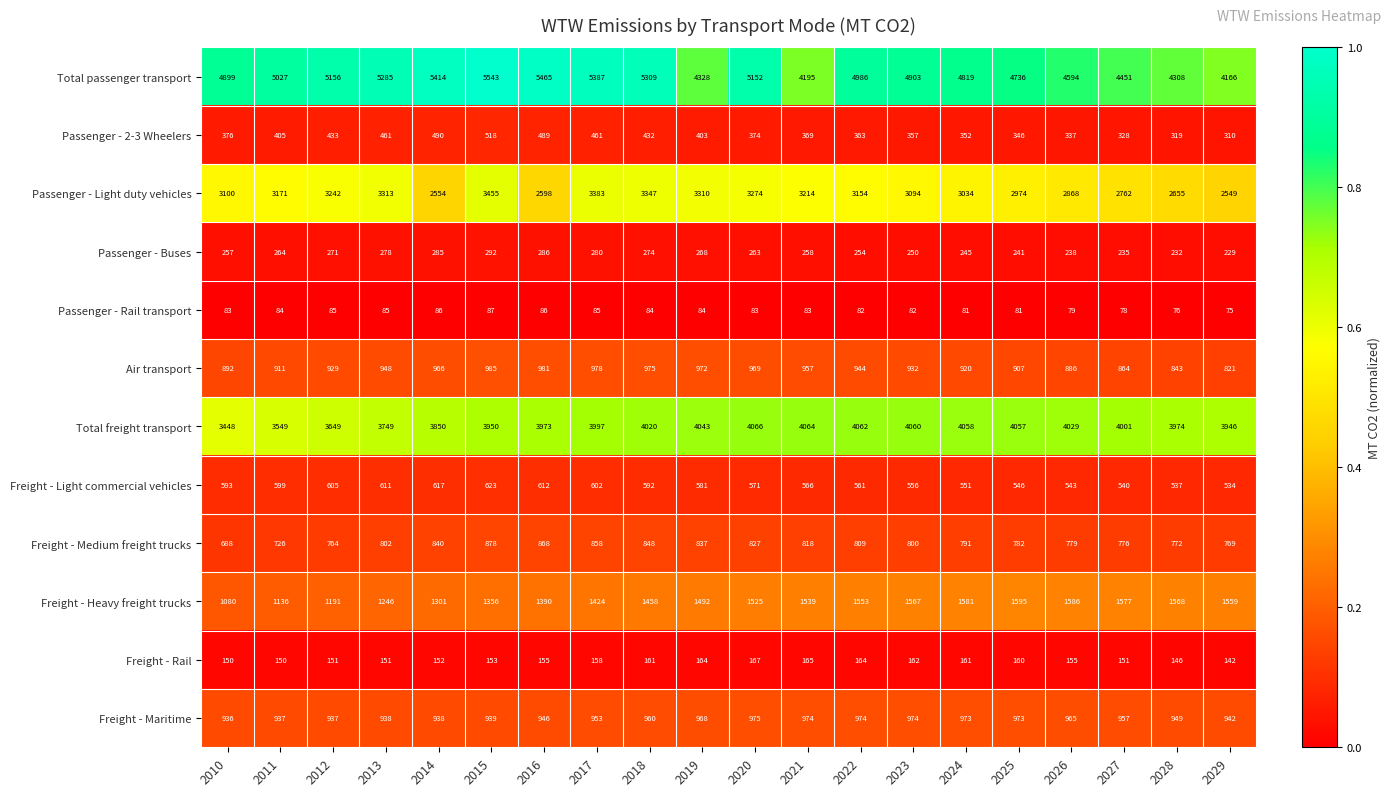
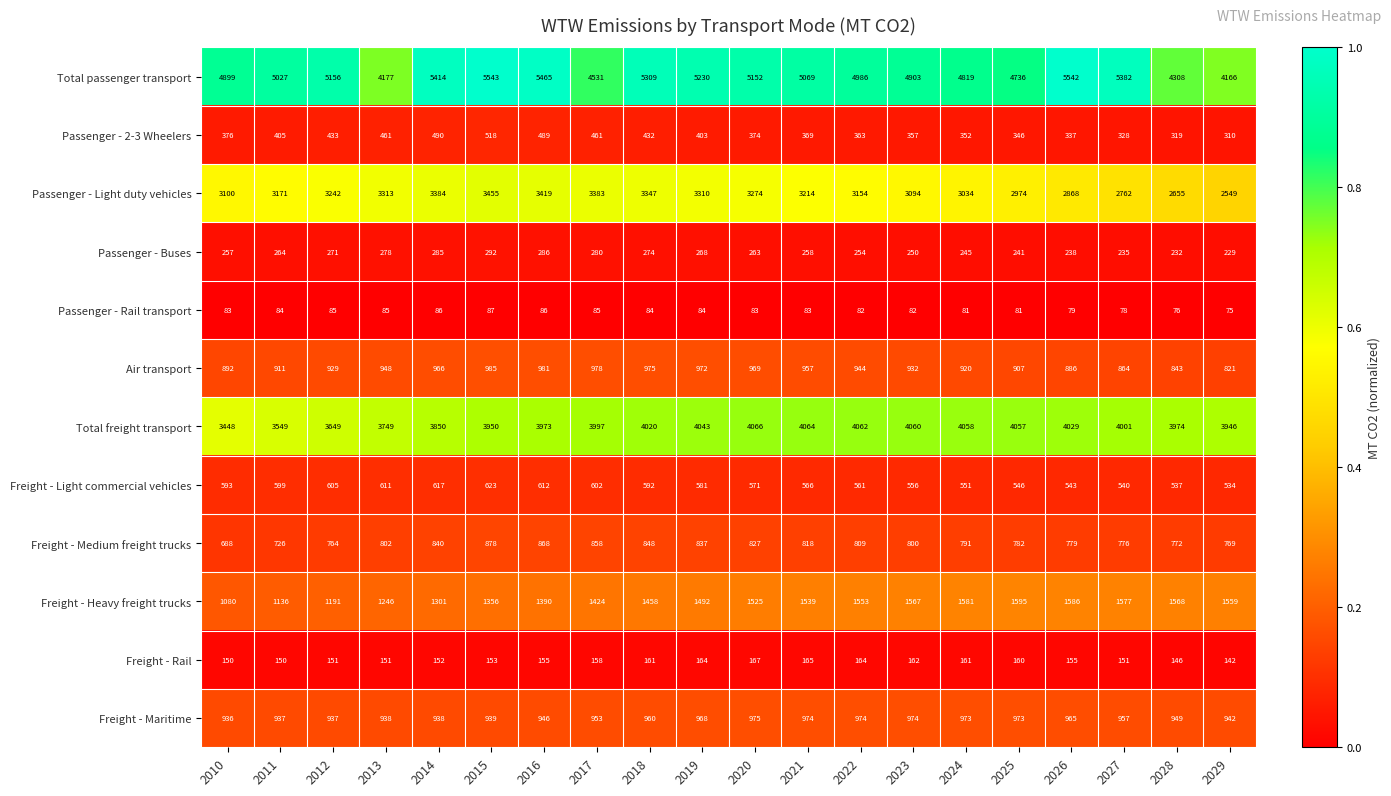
  {
    "Total passenger transport": {
      "2010": 4899,
      "2011": 5027,
      "2012": 5156,
-     "2013": 5285,
+     "2013": 4177,
      "2014": 5414,
      "2015": 5543,
      "2016": 5465,
-     "2017": 5387,
+     "2017": 4531,
      "2018": 5309,
-     "2019": 4328,
+     "2019": 5230,
      "2020": 5152,
-     "2021": 4195,
+     "2021": 5069,
      "2022": 4986,
      "2023": 4903,
      "2024": 4819,
      "2025": 4736,
-     "2026": 4594,
-     "2027": 4451,
+     "2026": 5542,
+     "2027": 5382,
      "2028": 4308,
      "2029": 4166
    },
    "Passenger - Light duty vehicles": {
      "2010": 3100,
      "2011": 3171,
      "2012": 3242,
      "2013": 3313,
-     "2014": 2554,
+     "2014": 3384,
      "2015": 3455,
-     "2016": 2598,
+     "2016": 3419,
      "2017": 3383,
      "2018": 3347,
      "2019": 3310,
      "2020": 3274,
      "2021": 3214,
      "2022": 3154,
      "2023": 3094,
      "2024": 3034,
      "2025": 2974,
      "2026": 2868,
      "2027": 2762,
      "2028": 2655,
      "2029": 2549
    }
  }
